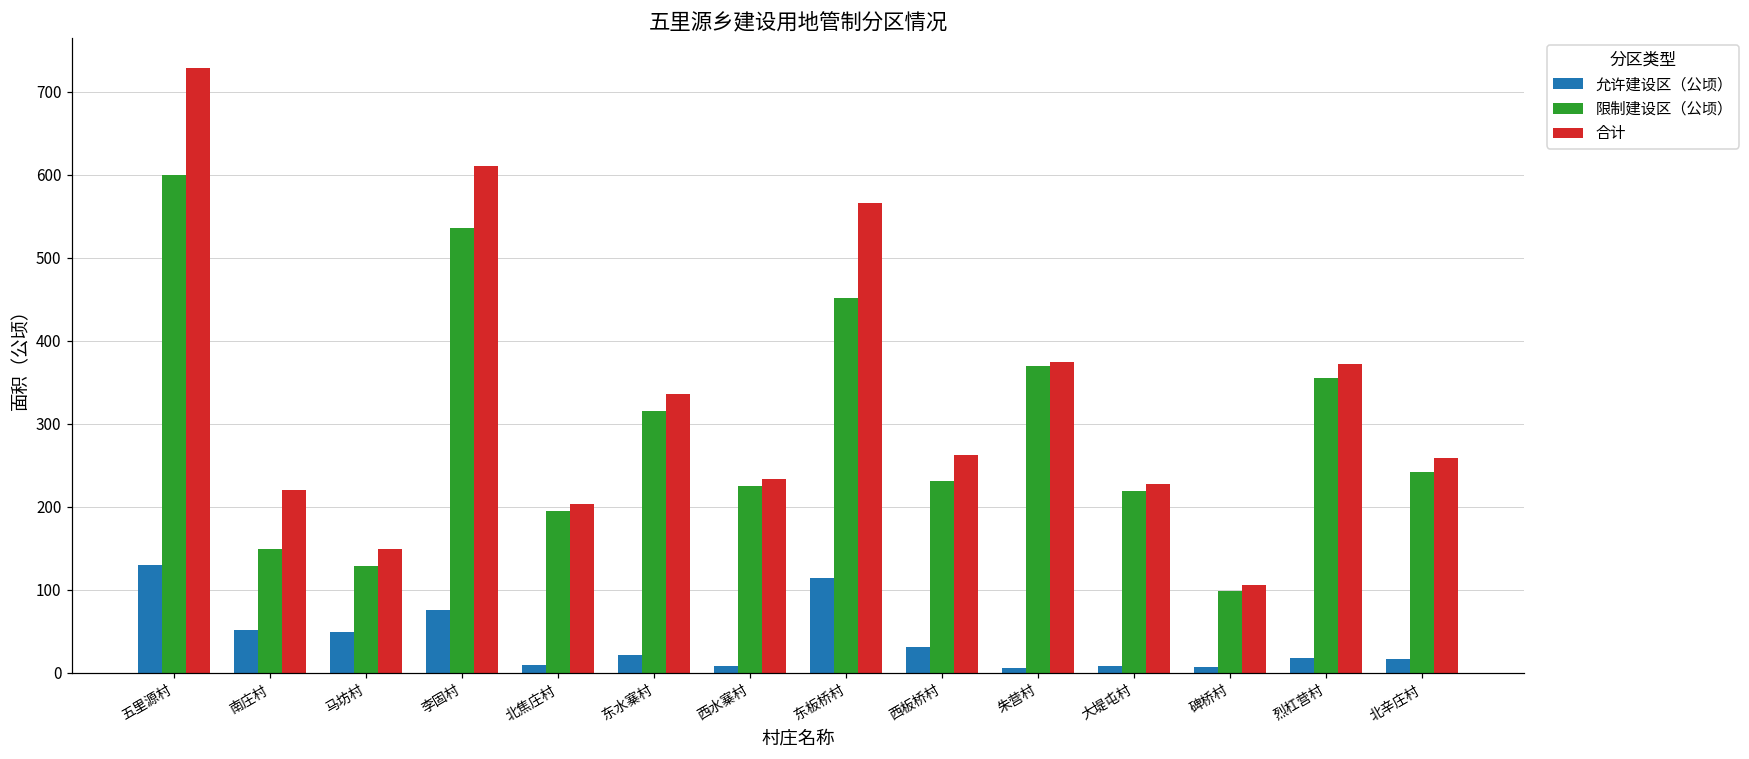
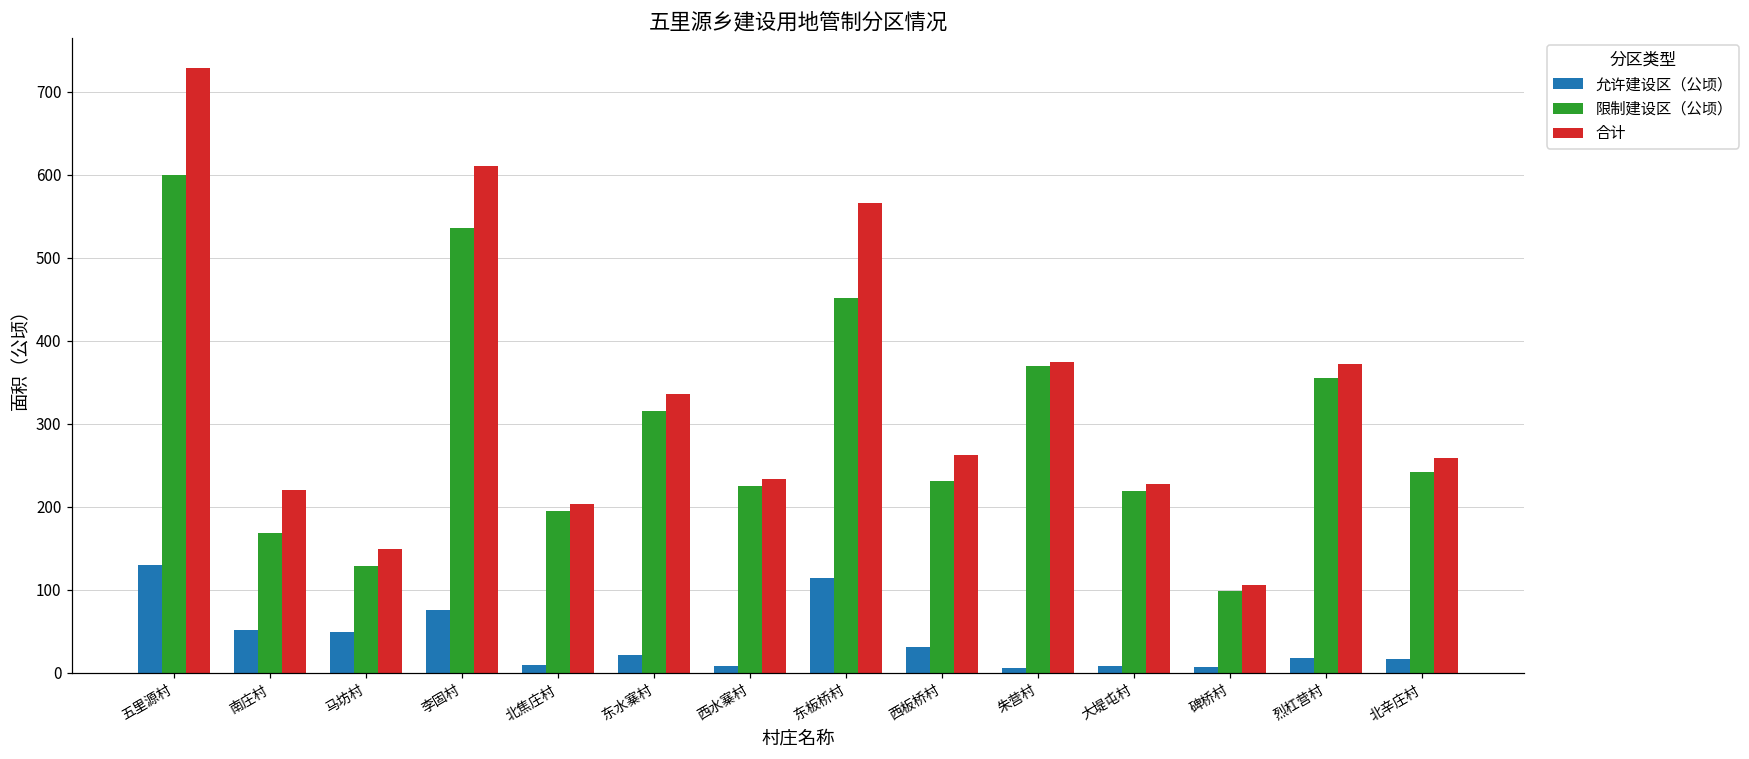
  {
    "允许建设区（公顷）": {
      "五里源村": 130,
      "南庄村": 50,
      "马坊村": 50,
      "李固村": 70,
      "北焦庄村": 10,
      "东水寨村": 20,
      "西水寨村": 10,
      "东板桥村": 110,
      "西板桥村": 30,
      "朱营村": 10,
      "大堤屯村": 10,
      "碑桥村": 10,
      "烈杠营村": 20,
      "北辛庄村": 20
    },
    "限制建设区（公顷）": {
      "五里源村": 600,
-     "南庄村": 150,
+     "南庄村": 170,
      "马坊村": 130,
      "李固村": 540,
      "北焦庄村": 190,
      "东水寨村": 310,
      "西水寨村": 220,
      "东板桥村": 450,
      "西板桥村": 230,
      "朱营村": 370,
      "大堤屯村": 220,
      "碑桥村": 100,
      "烈杠营村": 350,
      "北辛庄村": 240
    },
    "合计": {
      "五里源村": 730,
      "南庄村": 220,
      "马坊村": 150,
      "李固村": 610,
      "北焦庄村": 200,
      "东水寨村": 340,
      "西水寨村": 230,
      "东板桥村": 570,
      "西板桥村": 260,
      "朱营村": 370,
      "大堤屯村": 230,
      "碑桥村": 110,
      "烈杠营村": 370,
      "北辛庄村": 260
    }
  }
